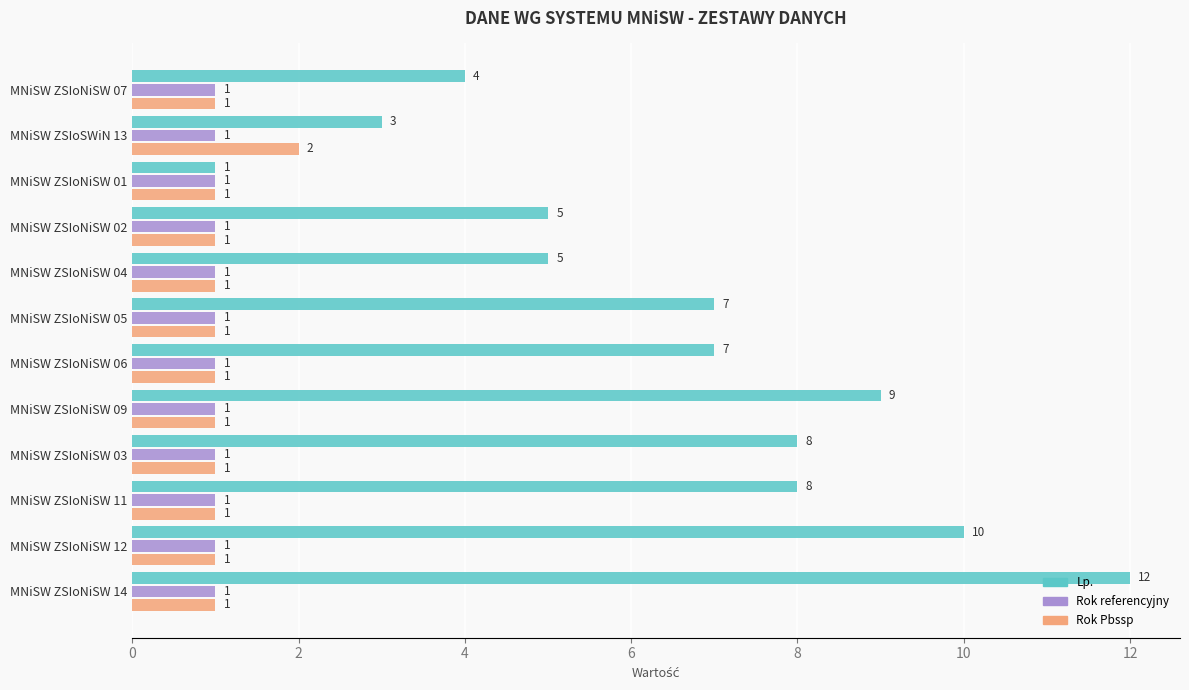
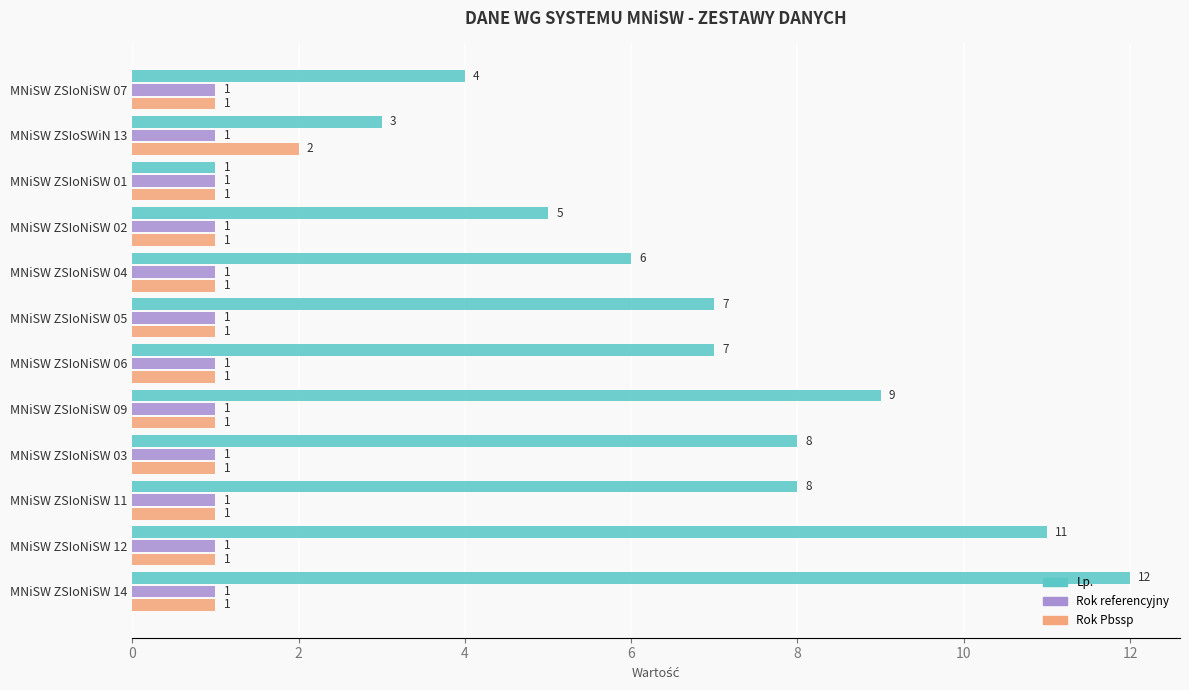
  {
    "Lp.": {
      "MNiSW ZSIoNiSW 07": 4,
      "MNiSW ZSIoSWiN 13": 3,
      "MNiSW ZSIoNiSW 01": 1,
      "MNiSW ZSIoNiSW 02": 5,
-     "MNiSW ZSIoNiSW 04": 5,
+     "MNiSW ZSIoNiSW 04": 6,
      "MNiSW ZSIoNiSW 05": 7,
      "MNiSW ZSIoNiSW 06": 7,
      "MNiSW ZSIoNiSW 09": 9,
      "MNiSW ZSIoNiSW 03": 8,
      "MNiSW ZSIoNiSW 11": 8,
-     "MNiSW ZSIoNiSW 12": 10,
+     "MNiSW ZSIoNiSW 12": 11,
      "MNiSW ZSIoNiSW 14": 12
    },
    "Rok referencyjny": {
      "MNiSW ZSIoNiSW 07": 1,
      "MNiSW ZSIoSWiN 13": 1,
      "MNiSW ZSIoNiSW 01": 1,
      "MNiSW ZSIoNiSW 02": 1,
      "MNiSW ZSIoNiSW 04": 1,
      "MNiSW ZSIoNiSW 05": 1,
      "MNiSW ZSIoNiSW 06": 1,
      "MNiSW ZSIoNiSW 09": 1,
      "MNiSW ZSIoNiSW 03": 1,
      "MNiSW ZSIoNiSW 11": 1,
      "MNiSW ZSIoNiSW 12": 1,
      "MNiSW ZSIoNiSW 14": 1
    },
    "Rok Pbssp": {
      "MNiSW ZSIoNiSW 07": 1,
      "MNiSW ZSIoSWiN 13": 2,
      "MNiSW ZSIoNiSW 01": 1,
      "MNiSW ZSIoNiSW 02": 1,
      "MNiSW ZSIoNiSW 04": 1,
      "MNiSW ZSIoNiSW 05": 1,
      "MNiSW ZSIoNiSW 06": 1,
      "MNiSW ZSIoNiSW 09": 1,
      "MNiSW ZSIoNiSW 03": 1,
      "MNiSW ZSIoNiSW 11": 1,
      "MNiSW ZSIoNiSW 12": 1,
      "MNiSW ZSIoNiSW 14": 1
    }
  }
